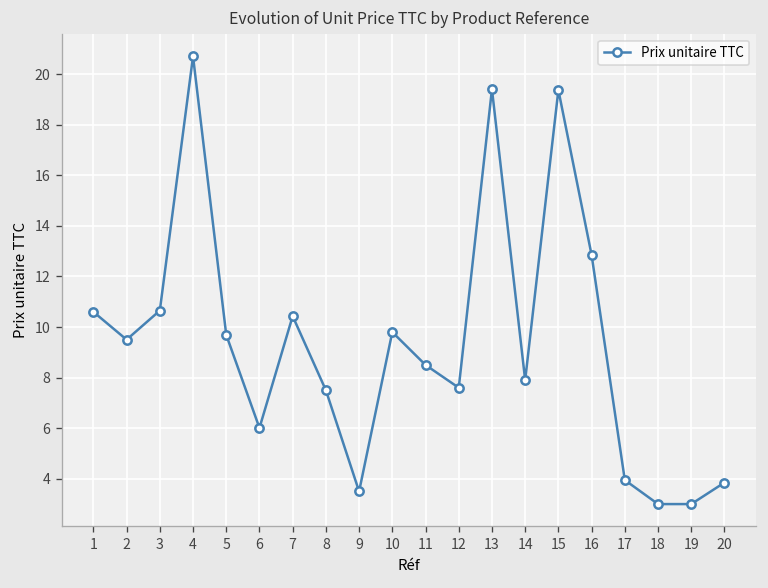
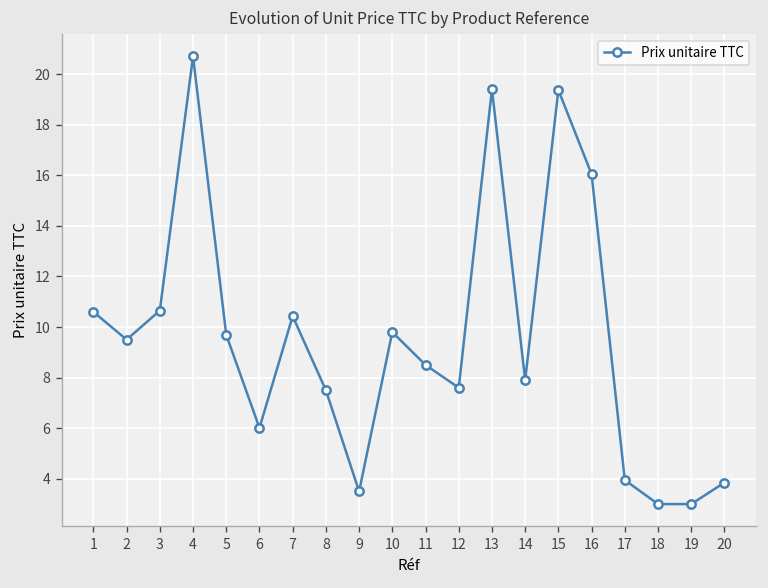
  {
    "1": 10.6,
    "2": 9.5,
    "3": 10.7,
    "4": 20.7,
    "5": 9.7,
    "6": 6.0,
    "7": 10.4,
    "8": 7.5,
    "9": 3.5,
    "10": 9.8,
    "11": 8.5,
    "12": 7.6,
    "13": 19.4,
    "14": 7.9,
    "15": 19.4,
-   "16": 12.9,
+   "16": 16.0,
    "17": 4.0,
    "18": 3.0,
    "19": 3.0,
    "20": 3.9
  }
